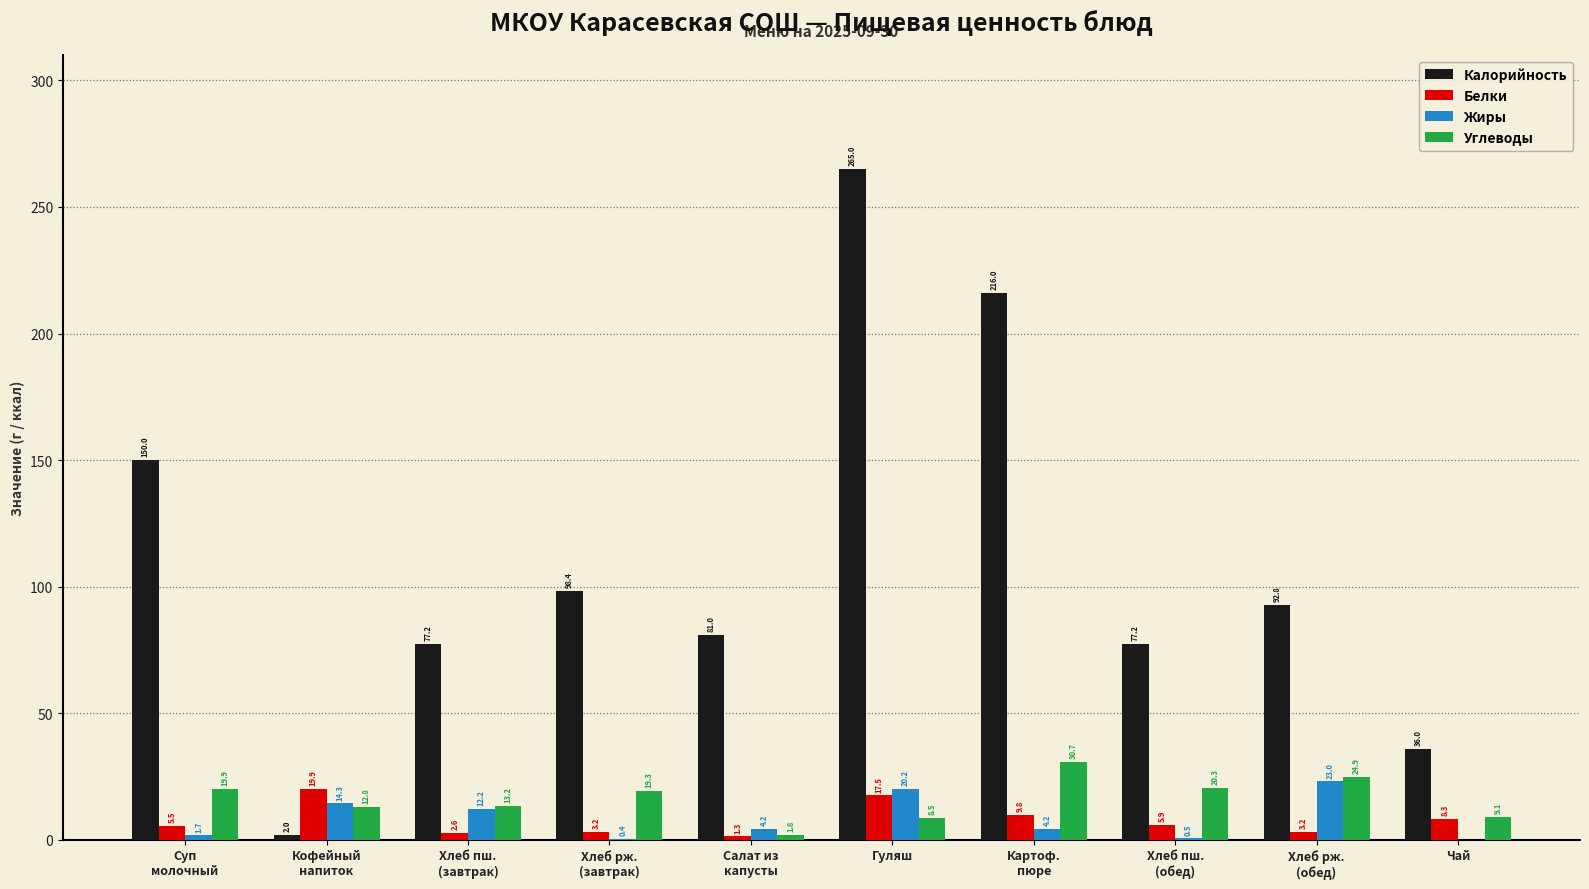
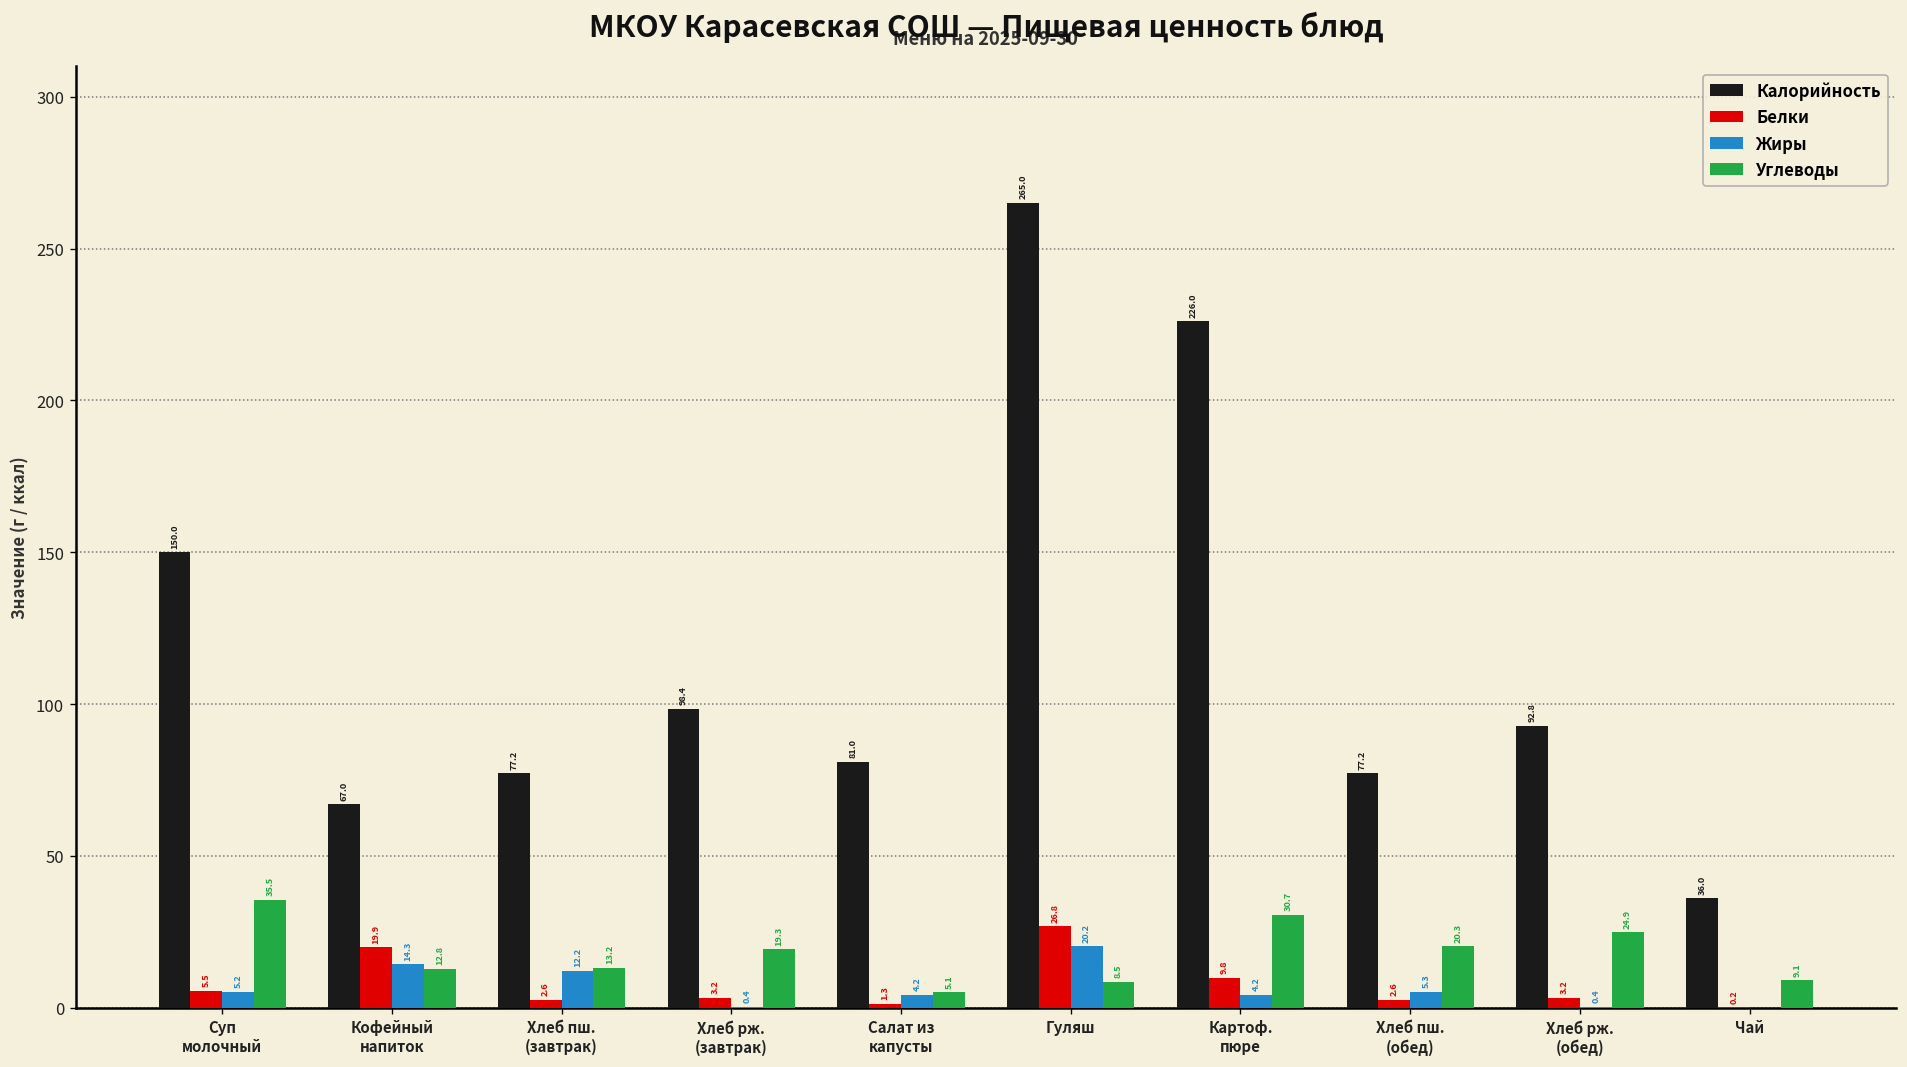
  {
    "Калорийность": {
      "Суп молочный": 150.0,
-     "Кофейный напиток": 2.0,
+     "Кофейный напиток": 67.0,
      "Хлеб пш. (завтрак)": 77.2,
      "Хлеб рж. (завтрак)": 98.4,
      "Салат из капусты": 81.0,
      "Гуляш": 265.0,
-     "Картоф. пюре": 216.0,
+     "Картоф. пюре": 226.0,
      "Хлеб пш. (обед)": 77.2,
      "Хлеб рж. (обед)": 92.8,
      "Чай": 36.0
    },
    "Белки": {
      "Суп молочный": 5.5,
      "Кофейный напиток": 19.9,
      "Хлеб пш. (завтрак)": 2.6,
      "Хлеб рж. (завтрак)": 3.2,
      "Салат из капусты": 1.3,
-     "Гуляш": 17.5,
+     "Гуляш": 26.8,
      "Картоф. пюре": 9.8,
-     "Хлеб пш. (обед)": 5.9,
+     "Хлеб пш. (обед)": 2.6,
      "Хлеб рж. (обед)": 3.2,
-     "Чай": 8.3
+     "Чай": 0.2
    },
    "Жиры": {
-     "Суп молочный": 1.7,
+     "Суп молочный": 5.2,
      "Кофейный напиток": 14.3,
      "Хлеб пш. (завтрак)": 12.2,
      "Хлеб рж. (завтрак)": 0.4,
      "Салат из капусты": 4.2,
      "Гуляш": 20.2,
      "Картоф. пюре": 4.2,
-     "Хлеб пш. (обед)": 0.5,
-     "Хлеб рж. (обед)": 23.0
+     "Хлеб пш. (обед)": 5.3,
+     "Хлеб рж. (обед)": 0.4
    },
    "Углеводы": {
-     "Суп молочный": 19.9,
+     "Суп молочный": 35.5,
      "Кофейный напиток": 12.8,
      "Хлеб пш. (завтрак)": 13.2,
      "Хлеб рж. (завтрак)": 19.3,
-     "Салат из капусты": 1.8,
+     "Салат из капусты": 5.1,
      "Гуляш": 8.5,
      "Картоф. пюре": 30.7,
      "Хлеб пш. (обед)": 20.3,
      "Хлеб рж. (обед)": 24.9,
      "Чай": 9.1
    }
  }
